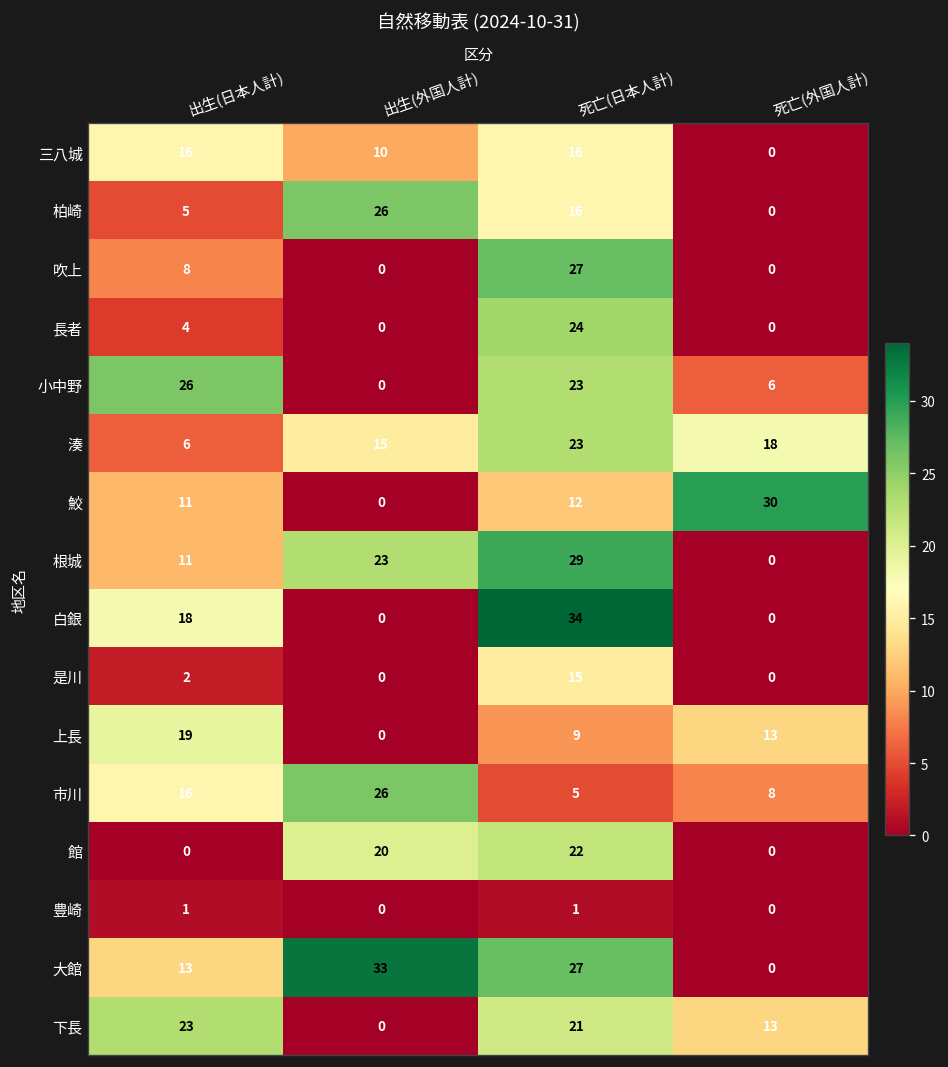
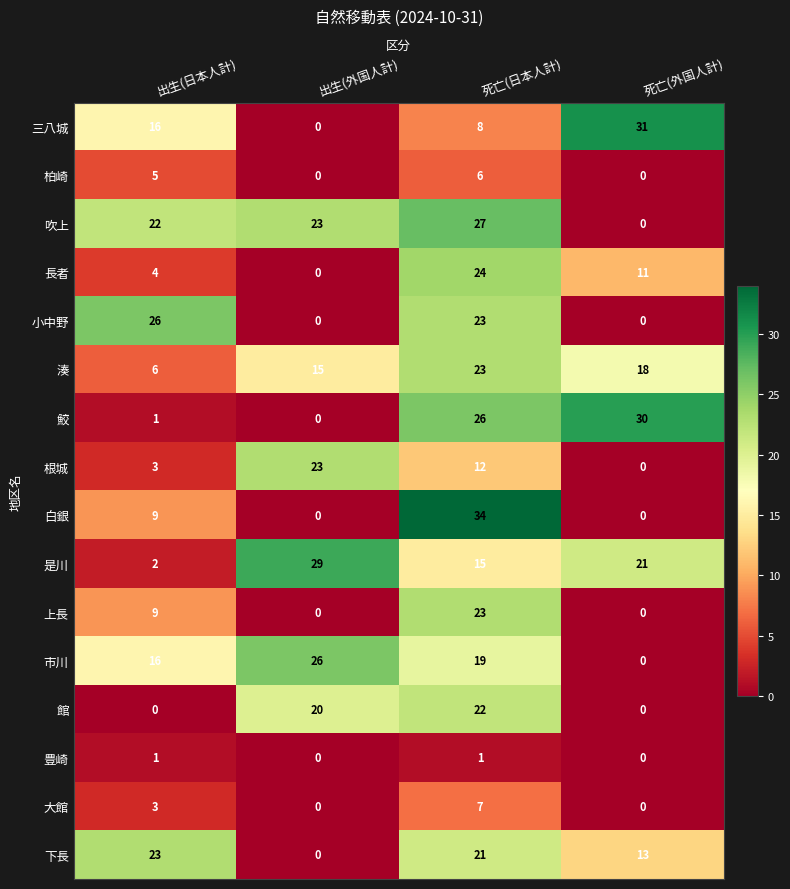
  {
    "三八城": {
      "出生(日本人計)": 16,
-     "出生(外国人計)": 10,
-     "死亡(日本人計)": 16,
-     "死亡(外国人計)": 0
+     "出生(外国人計)": 0,
+     "死亡(日本人計)": 8,
+     "死亡(外国人計)": 31
    },
    "柏崎": {
      "出生(日本人計)": 5,
-     "出生(外国人計)": 26,
-     "死亡(日本人計)": 16,
+     "出生(外国人計)": 0,
+     "死亡(日本人計)": 6,
      "死亡(外国人計)": 0
    },
    "吹上": {
-     "出生(日本人計)": 8,
-     "出生(外国人計)": 0,
+     "出生(日本人計)": 22,
+     "出生(外国人計)": 23,
      "死亡(日本人計)": 27,
      "死亡(外国人計)": 0
    },
    "長者": {
      "出生(日本人計)": 4,
      "出生(外国人計)": 0,
      "死亡(日本人計)": 24,
-     "死亡(外国人計)": 0
+     "死亡(外国人計)": 11
    },
    "小中野": {
      "出生(日本人計)": 26,
      "出生(外国人計)": 0,
      "死亡(日本人計)": 23,
-     "死亡(外国人計)": 6
+     "死亡(外国人計)": 0
    },
    "湊": {
      "出生(日本人計)": 6,
      "出生(外国人計)": 15,
      "死亡(日本人計)": 23,
      "死亡(外国人計)": 18
    },
    "鮫": {
-     "出生(日本人計)": 11,
+     "出生(日本人計)": 1,
      "出生(外国人計)": 0,
-     "死亡(日本人計)": 12,
+     "死亡(日本人計)": 26,
      "死亡(外国人計)": 30
    },
    "根城": {
-     "出生(日本人計)": 11,
+     "出生(日本人計)": 3,
      "出生(外国人計)": 23,
-     "死亡(日本人計)": 29,
+     "死亡(日本人計)": 12,
      "死亡(外国人計)": 0
    },
    "白銀": {
-     "出生(日本人計)": 18,
+     "出生(日本人計)": 9,
      "出生(外国人計)": 0,
      "死亡(日本人計)": 34,
      "死亡(外国人計)": 0
    },
    "是川": {
      "出生(日本人計)": 2,
-     "出生(外国人計)": 0,
+     "出生(外国人計)": 29,
      "死亡(日本人計)": 15,
-     "死亡(外国人計)": 0
+     "死亡(外国人計)": 21
    },
    "上長": {
-     "出生(日本人計)": 19,
+     "出生(日本人計)": 9,
      "出生(外国人計)": 0,
-     "死亡(日本人計)": 9,
-     "死亡(外国人計)": 13
+     "死亡(日本人計)": 23,
+     "死亡(外国人計)": 0
    },
    "市川": {
      "出生(日本人計)": 16,
      "出生(外国人計)": 26,
-     "死亡(日本人計)": 5,
-     "死亡(外国人計)": 8
+     "死亡(日本人計)": 19,
+     "死亡(外国人計)": 0
    },
    "館": {
      "出生(日本人計)": 0,
      "出生(外国人計)": 20,
      "死亡(日本人計)": 22,
      "死亡(外国人計)": 0
    },
    "豊崎": {
      "出生(日本人計)": 1,
      "出生(外国人計)": 0,
      "死亡(日本人計)": 1,
      "死亡(外国人計)": 0
    },
    "大館": {
-     "出生(日本人計)": 13,
-     "出生(外国人計)": 33,
-     "死亡(日本人計)": 27,
+     "出生(日本人計)": 3,
+     "出生(外国人計)": 0,
+     "死亡(日本人計)": 7,
      "死亡(外国人計)": 0
    },
    "下長": {
      "出生(日本人計)": 23,
      "出生(外国人計)": 0,
      "死亡(日本人計)": 21,
      "死亡(外国人計)": 13
    }
  }
